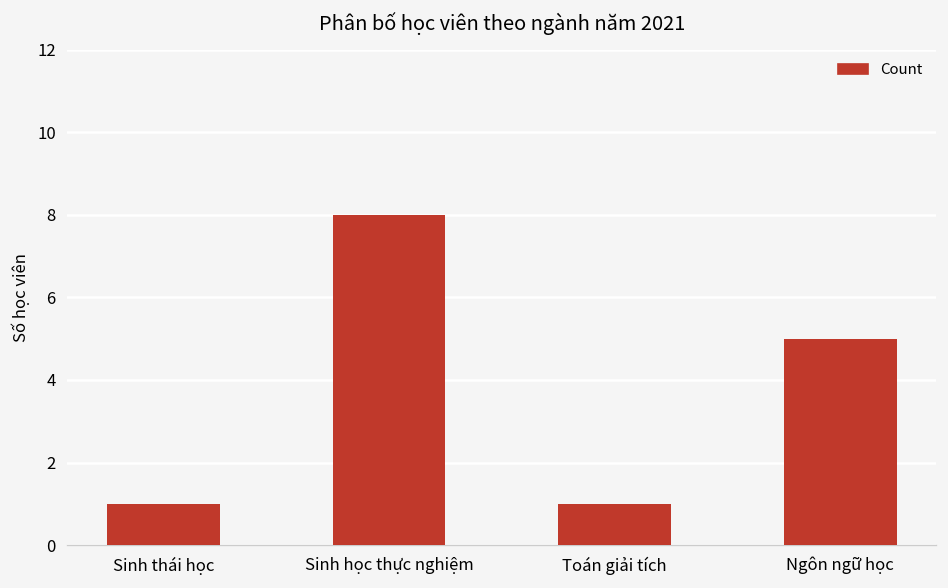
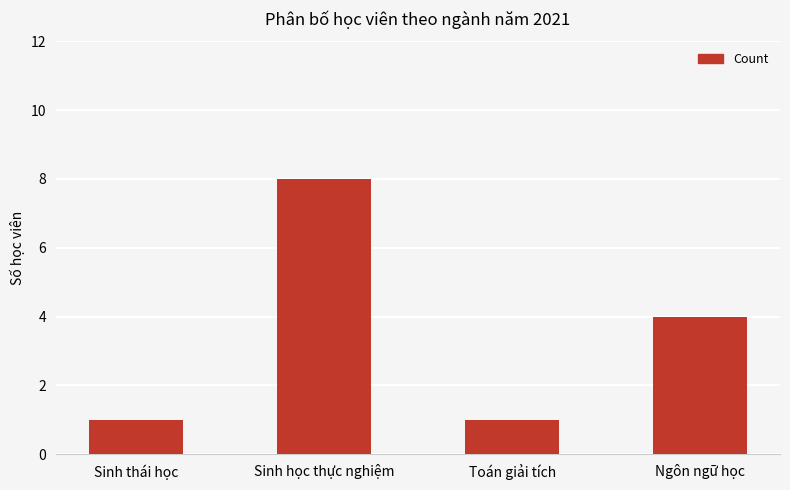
  {
    "Sinh thái học": 1,
    "Sinh học thực nghiệm": 8,
    "Toán giải tích": 1,
-   "Ngôn ngữ học": 5
+   "Ngôn ngữ học": 4
  }
